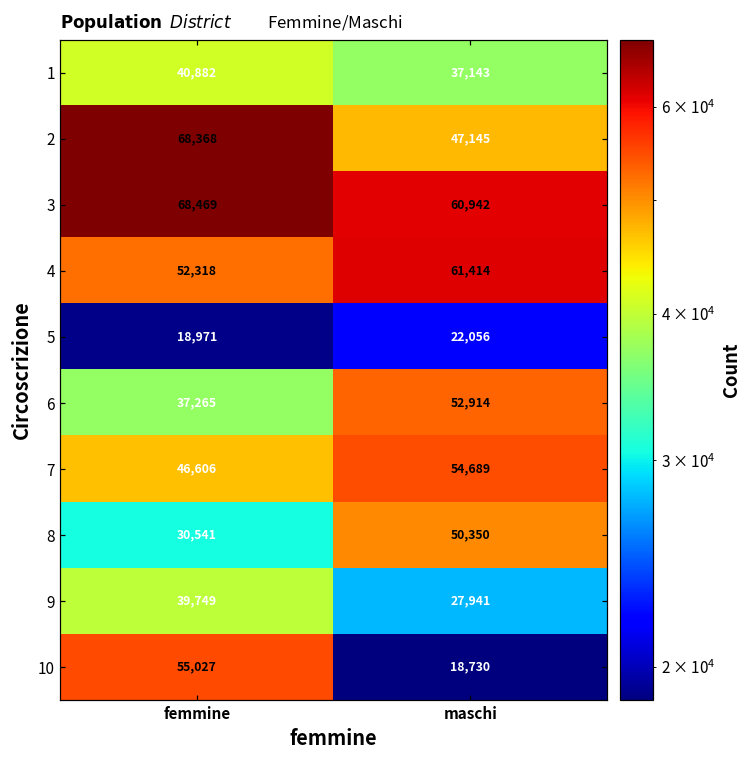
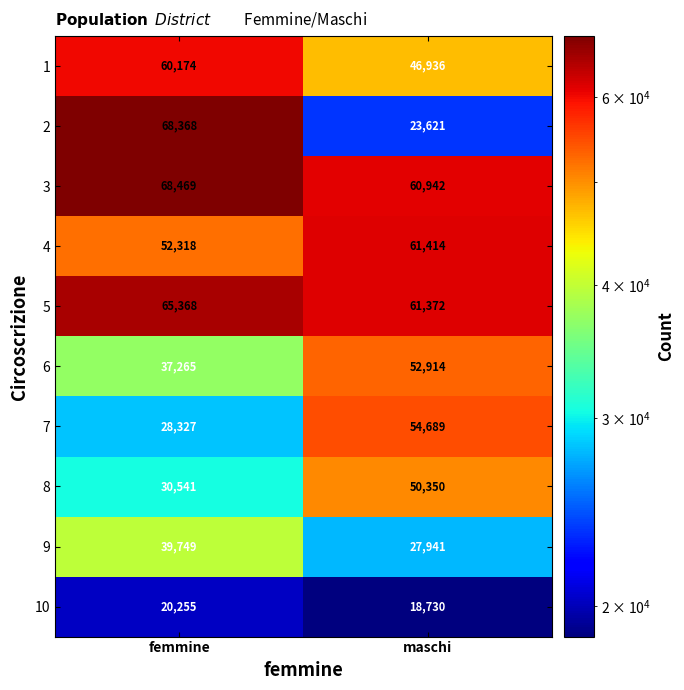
  {
    "1": {
-     "femmine": "40,882",
-     "maschi": "37,143"
+     "femmine": "60,174",
+     "maschi": "46,936"
    },
    "2": {
      "femmine": "68,368",
-     "maschi": "47,145"
+     "maschi": "23,621"
    },
    "3": {
      "femmine": "68,469",
      "maschi": "60,942"
    },
    "4": {
      "femmine": "52,318",
      "maschi": "61,414"
    },
    "5": {
-     "femmine": "18,971",
-     "maschi": "22,056"
+     "femmine": "65,368",
+     "maschi": "61,372"
    },
    "6": {
      "femmine": "37,265",
      "maschi": "52,914"
    },
    "7": {
-     "femmine": "46,606",
+     "femmine": "28,327",
      "maschi": "54,689"
    },
    "8": {
      "femmine": "30,541",
      "maschi": "50,350"
    },
    "9": {
      "femmine": "39,749",
      "maschi": "27,941"
    },
    "10": {
-     "femmine": "55,027",
+     "femmine": "20,255",
      "maschi": "18,730"
    }
  }
